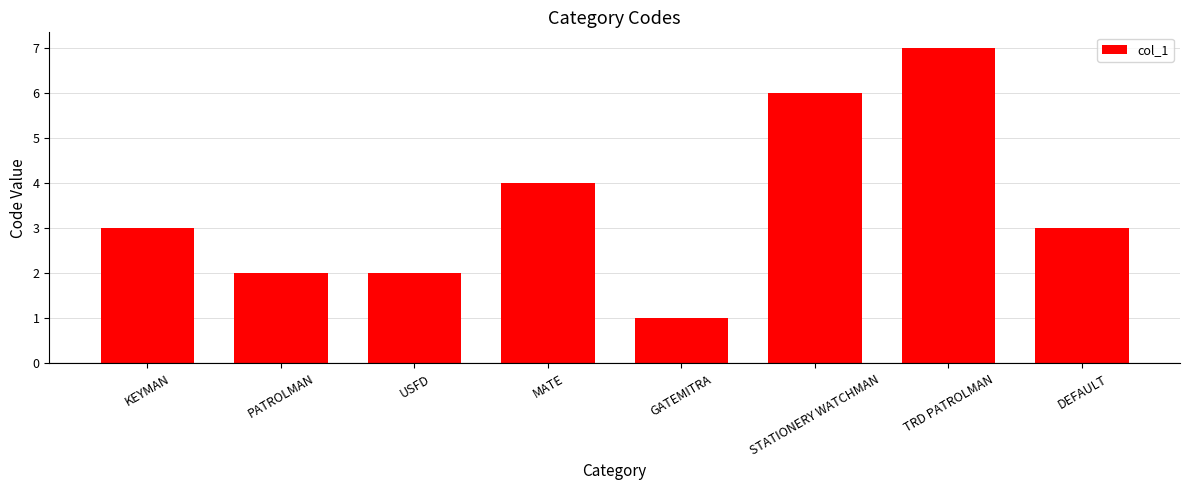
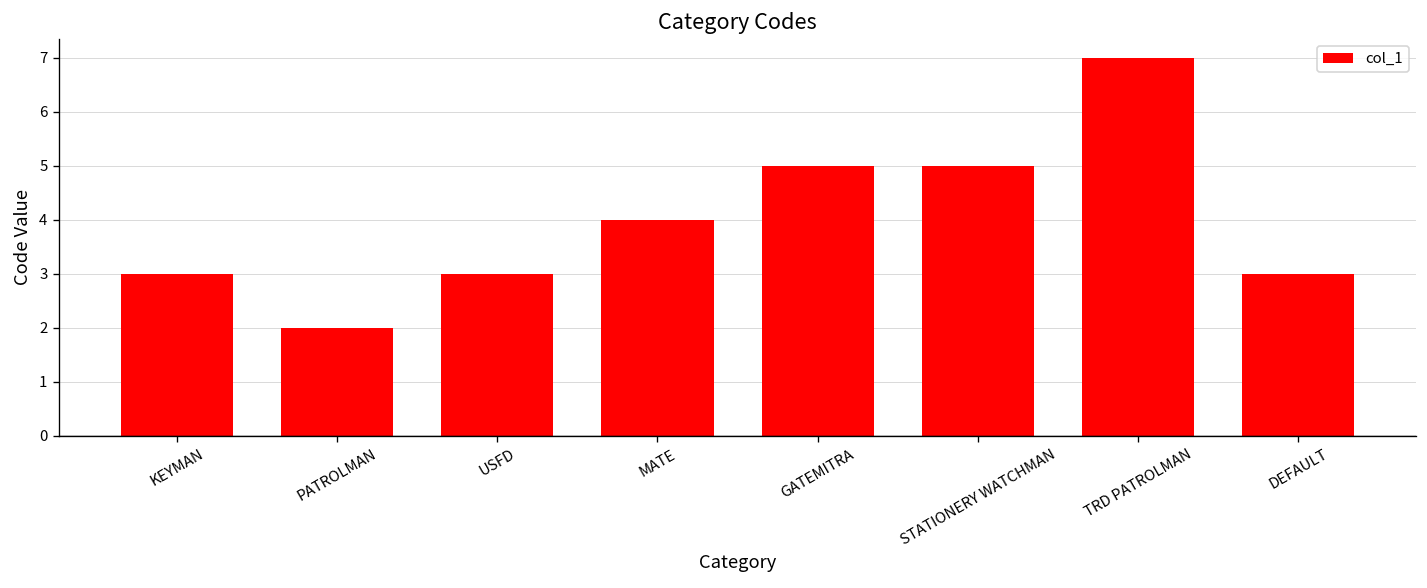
  {
    "KEYMAN": 3,
    "PATROLMAN": 2,
-   "USFD": 2,
+   "USFD": 3,
    "MATE": 4,
-   "GATEMITRA": 1,
-   "STATIONERY WATCHMAN": 6,
+   "GATEMITRA": 5,
+   "STATIONERY WATCHMAN": 5,
    "TRD PATROLMAN": 7,
    "DEFAULT": 3
  }
